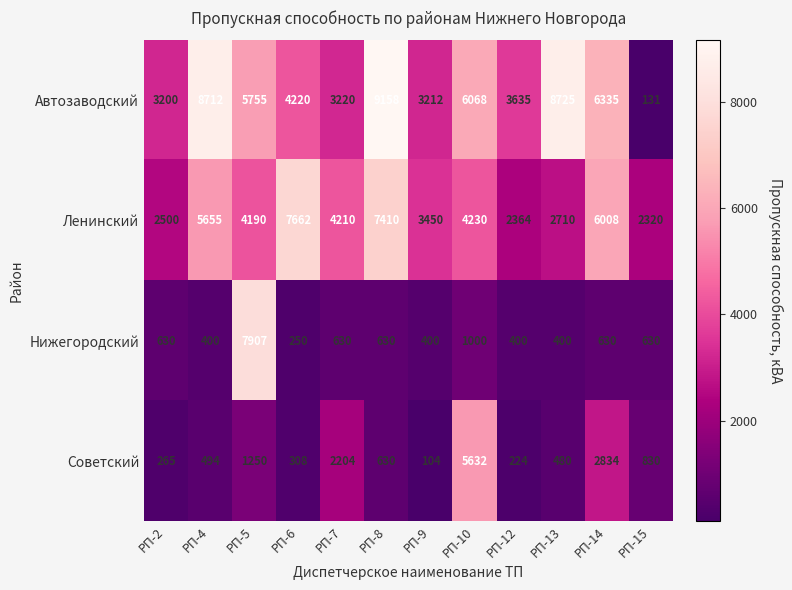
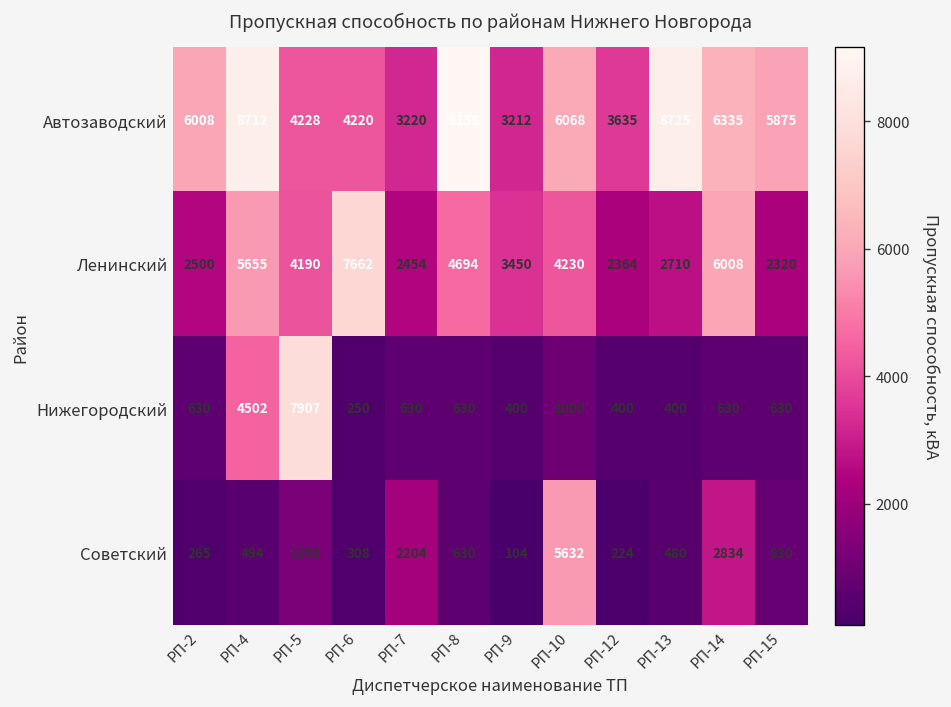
  {
    "Автозаводский": {
-     "РП-2": 3200,
-     "РП-5": 5755,
+     "РП-2": 6008,
+     "РП-5": 4228,
      "РП-6": 4220,
      "РП-7": 3220,
      "РП-9": 3212,
      "РП-10": 6068,
      "РП-12": 3635,
      "РП-14": 6335,
-     "РП-15": 131
+     "РП-15": 5875
    },
    "Ленинский": {
      "РП-2": 2500,
      "РП-4": 5655,
      "РП-5": 4190,
-     "РП-7": 4210,
-     "РП-8": 7410,
+     "РП-7": 2454,
+     "РП-8": 4694,
      "РП-9": 3450,
      "РП-10": 4230,
      "РП-12": 2364,
      "РП-13": 2710,
      "РП-14": 6008,
      "РП-15": 2320
    },
    "Нижегородский": {
      "РП-2": 630,
-     "РП-4": 400,
+     "РП-4": 4502,
      "РП-6": 250,
      "РП-7": 630,
      "РП-8": 630,
      "РП-9": 400,
      "РП-10": 1000,
      "РП-12": 400,
      "РП-13": 400,
      "РП-14": 630,
      "РП-15": 630
    },
    "Советский": {
      "РП-2": 265,
      "РП-4": 494,
      "РП-5": 1250,
      "РП-6": 308,
      "РП-7": 2204,
      "РП-8": 630,
      "РП-9": 104,
      "РП-10": 5632,
      "РП-12": 224,
      "РП-13": 480,
      "РП-14": 2834,
      "РП-15": 830
    }
  }
